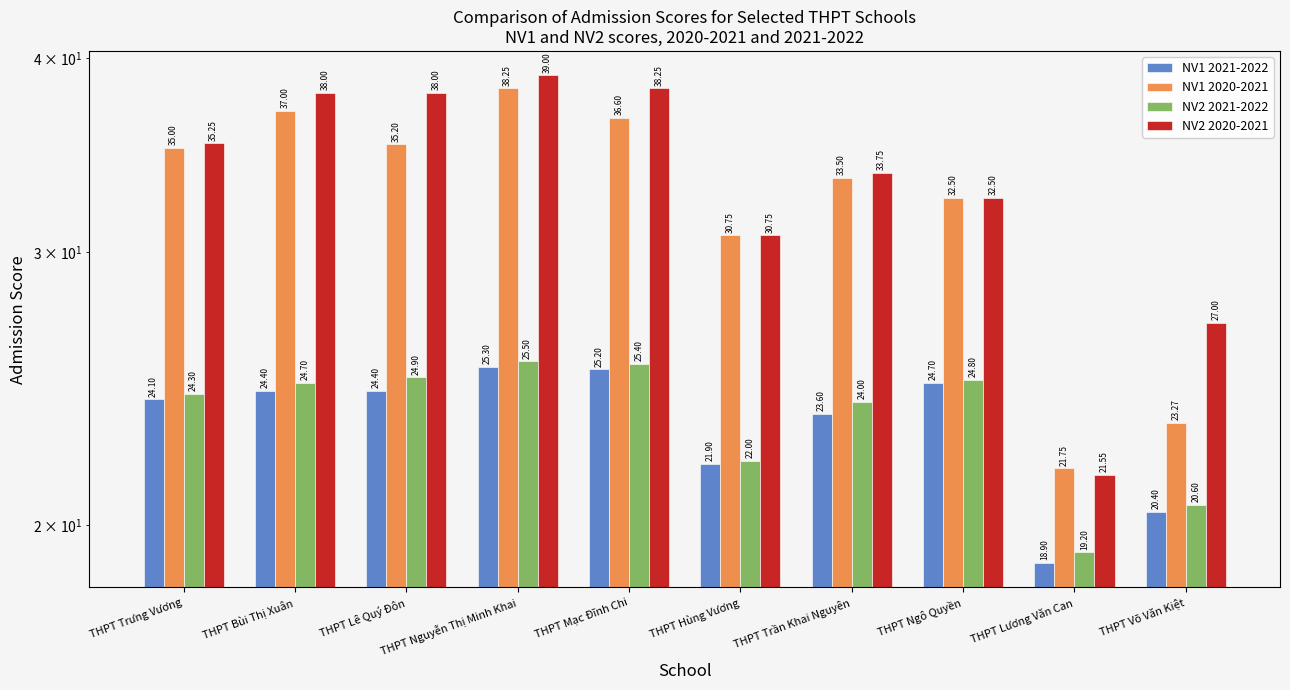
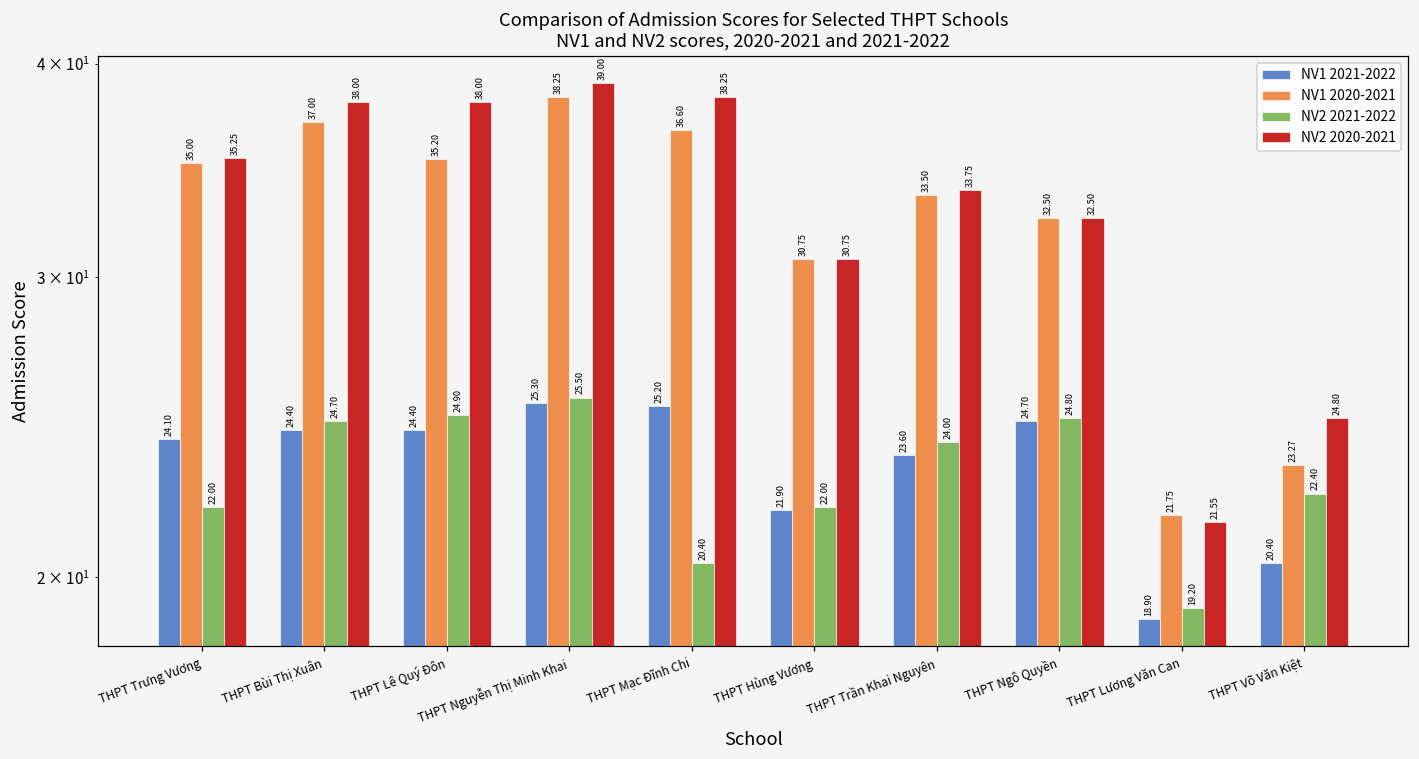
  {
    "NV1 2021-2022": {
      "THPT Trưng Vương": 24.10,
      "THPT Bùi Thị Xuân": 24.40,
      "THPT Lê Quý Đôn": 24.40,
      "THPT Nguyễn Thị Minh Khai": 25.30,
      "THPT Mạc Đĩnh Chi": 25.20,
      "THPT Hùng Vương": 21.90,
      "THPT Trần Khai Nguyên": 23.60,
      "THPT Ngô Quyền": 24.70,
      "THPT Lương Văn Can": 18.90,
      "THPT Võ Văn Kiệt": 20.40
    },
    "NV1 2020-2021": {
      "THPT Trưng Vương": 35.00,
      "THPT Bùi Thị Xuân": 37.00,
      "THPT Lê Quý Đôn": 35.20,
      "THPT Nguyễn Thị Minh Khai": 38.25,
      "THPT Mạc Đĩnh Chi": 36.60,
      "THPT Hùng Vương": 30.75,
      "THPT Trần Khai Nguyên": 33.50,
      "THPT Ngô Quyền": 32.50,
      "THPT Lương Văn Can": 21.75,
      "THPT Võ Văn Kiệt": 23.27
    },
    "NV2 2021-2022": {
-     "THPT Trưng Vương": 24.30,
+     "THPT Trưng Vương": 22.00,
      "THPT Bùi Thị Xuân": 24.70,
      "THPT Lê Quý Đôn": 24.90,
      "THPT Nguyễn Thị Minh Khai": 25.50,
-     "THPT Mạc Đĩnh Chi": 25.40,
+     "THPT Mạc Đĩnh Chi": 20.40,
      "THPT Hùng Vương": 22.00,
      "THPT Trần Khai Nguyên": 24.00,
      "THPT Ngô Quyền": 24.80,
      "THPT Lương Văn Can": 19.20,
-     "THPT Võ Văn Kiệt": 20.60
+     "THPT Võ Văn Kiệt": 22.40
    },
    "NV2 2020-2021": {
      "THPT Trưng Vương": 35.25,
      "THPT Bùi Thị Xuân": 38.00,
      "THPT Lê Quý Đôn": 38.00,
      "THPT Nguyễn Thị Minh Khai": 39.00,
      "THPT Mạc Đĩnh Chi": 38.25,
      "THPT Hùng Vương": 30.75,
      "THPT Trần Khai Nguyên": 33.75,
      "THPT Ngô Quyền": 32.50,
      "THPT Lương Văn Can": 21.55,
-     "THPT Võ Văn Kiệt": 27.00
+     "THPT Võ Văn Kiệt": 24.80
    }
  }
